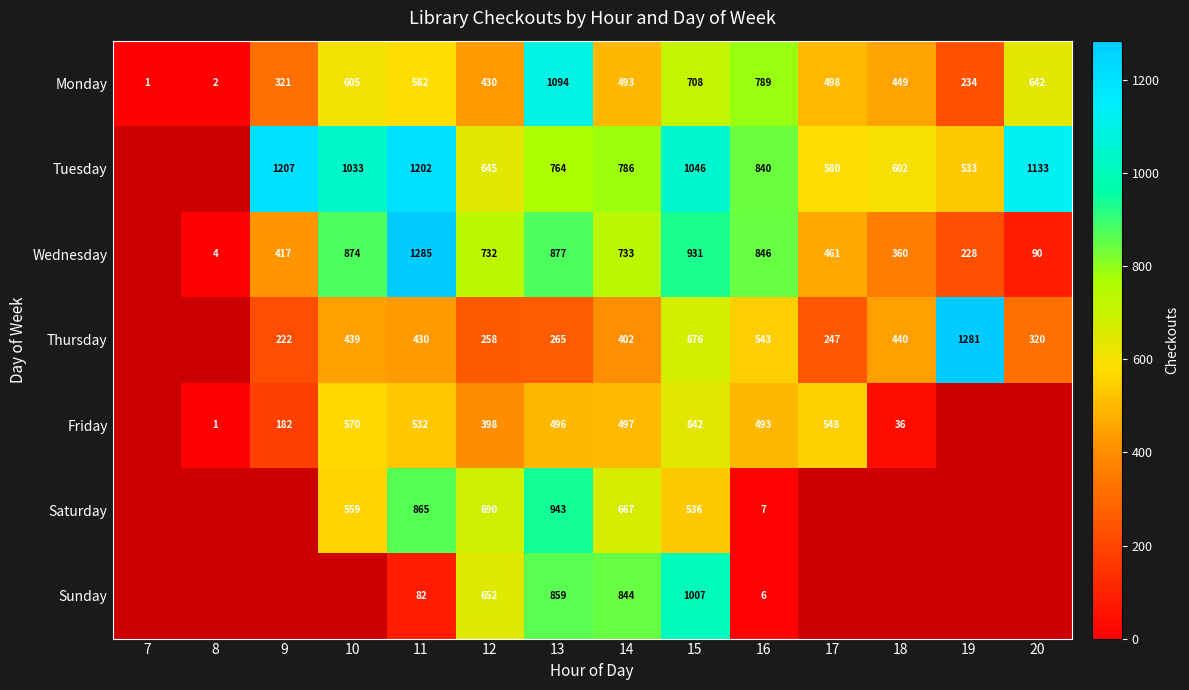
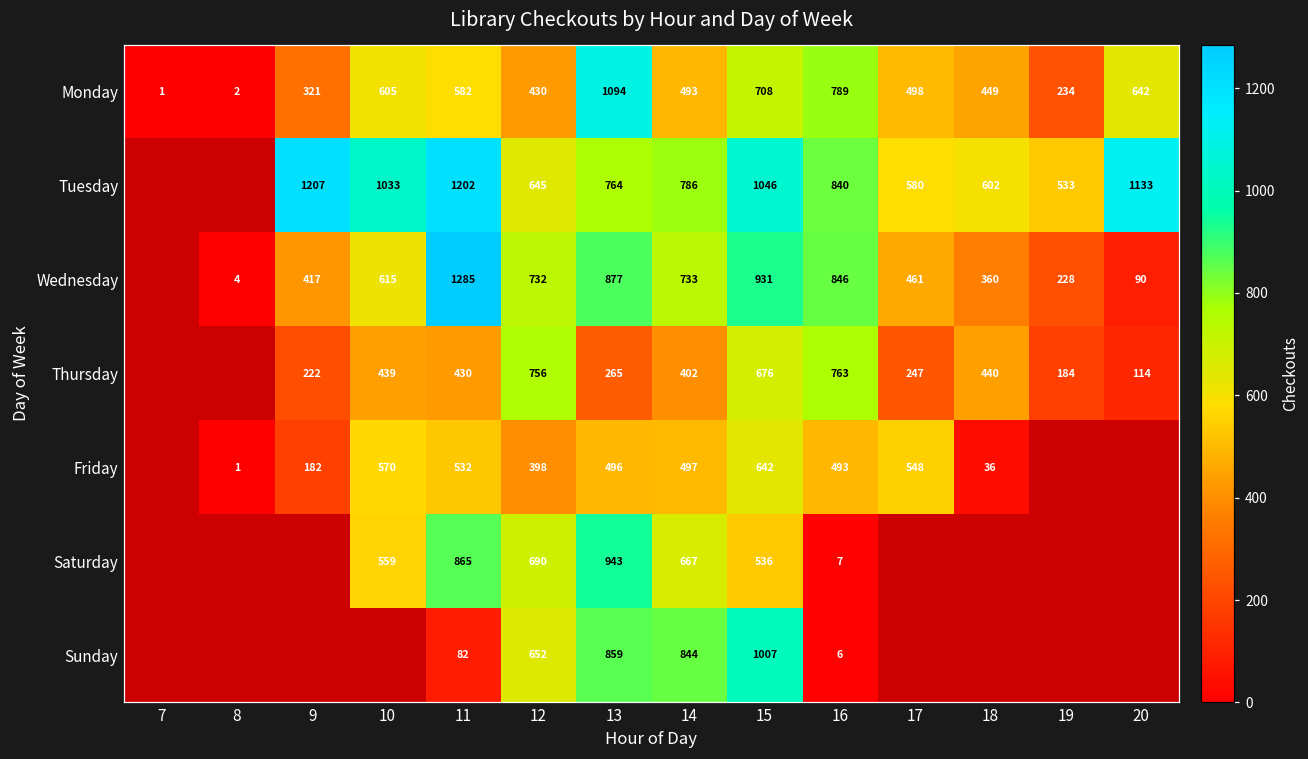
  {
    "Monday": {
      "7": 1,
      "8": 2,
      "9": 321,
      "10": 605,
      "11": 582,
      "12": 430,
      "13": 1094,
      "14": 493,
      "15": 708,
      "16": 789,
      "17": 498,
      "18": 449,
      "19": 234,
      "20": 642
    },
    "Tuesday": {
      "9": 1207,
      "10": 1033,
      "11": 1202,
      "12": 645,
      "13": 764,
      "14": 786,
      "15": 1046,
      "16": 840,
      "17": 580,
      "18": 602,
      "19": 533,
      "20": 1133
    },
    "Wednesday": {
      "8": 4,
      "9": 417,
-     "10": 874,
+     "10": 615,
      "11": 1285,
      "12": 732,
      "13": 877,
      "14": 733,
      "15": 931,
      "16": 846,
      "17": 461,
      "18": 360,
      "19": 228,
      "20": 90
    },
    "Thursday": {
      "9": 222,
      "10": 439,
      "11": 430,
-     "12": 258,
+     "12": 756,
      "13": 265,
      "14": 402,
      "15": 676,
-     "16": 543,
+     "16": 763,
      "17": 247,
      "18": 440,
-     "19": 1281,
-     "20": 320
+     "19": 184,
+     "20": 114
    },
    "Friday": {
      "8": 1,
      "9": 182,
      "10": 570,
      "11": 532,
      "12": 398,
      "13": 496,
      "14": 497,
      "15": 642,
      "16": 493,
      "17": 548,
      "18": 36
    },
    "Saturday": {
      "10": 559,
      "11": 865,
      "12": 690,
      "13": 943,
      "14": 667,
      "15": 536,
      "16": 7
    },
    "Sunday": {
      "11": 82,
      "12": 652,
      "13": 859,
      "14": 844,
      "15": 1007,
      "16": 6
    }
  }
